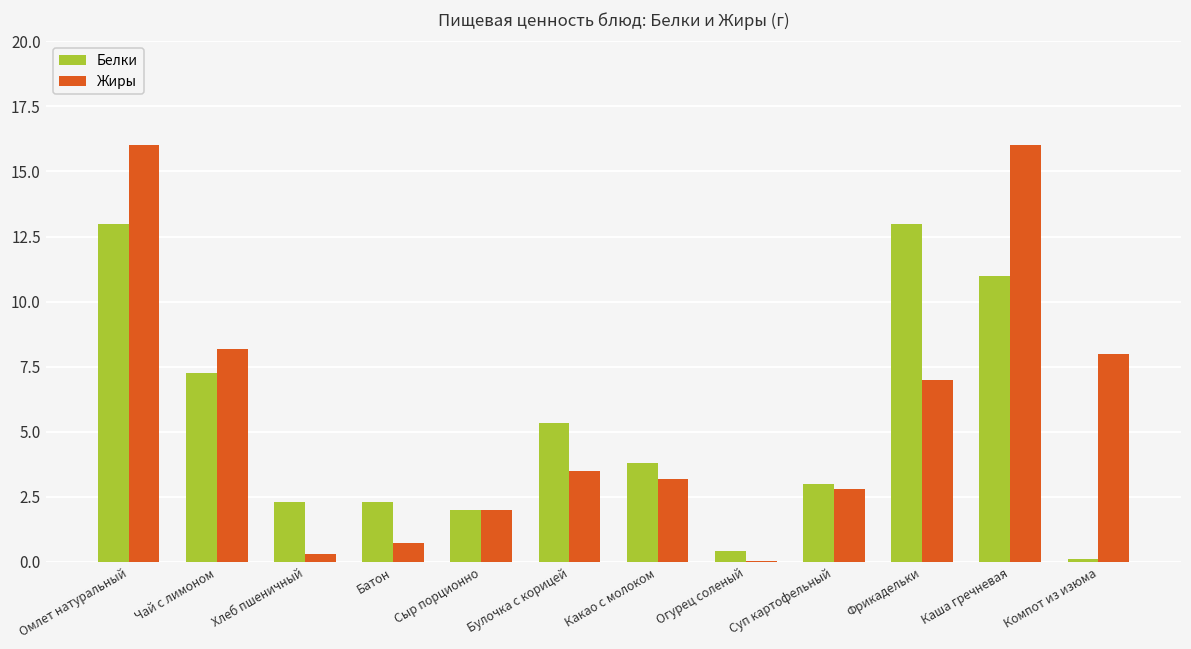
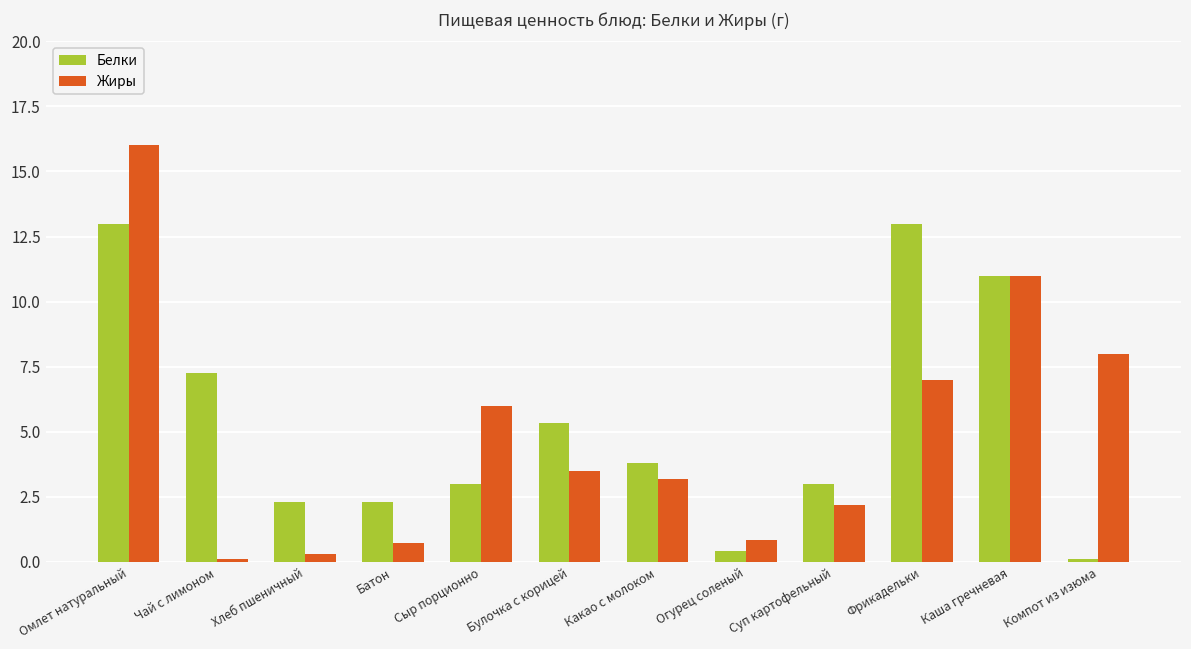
  {
    "Белки": {
      "Омлет натуральный": 13,
      "Чай с лимоном": 7.3,
      "Хлеб пшеничный": 2.3,
      "Батон": 2.3,
-     "Сыр порционно": 2,
+     "Сыр порционно": 3,
      "Булочка с корицей": 5.3,
      "Какао с молоком": 3.8,
      "Огурец соленый": 0.4,
      "Суп картофельный": 3,
      "Фрикадельки": 13,
      "Каша гречневая": 11
    },
    "Жиры": {
      "Омлет натуральный": 16.0,
-     "Чай с лимоном": 8.2,
+     "Чай с лимоном": 0.1,
      "Хлеб пшеничный": 0.3,
      "Батон": 0.7,
-     "Сыр порционно": 2,
+     "Сыр порционно": 6,
      "Булочка с корицей": 3.5,
      "Какао с молоком": 3.2,
-     "Огурец соленый": 0.1,
-     "Суп картофельный": 2.8,
+     "Огурец соленый": 0.8,
+     "Суп картофельный": 2.2,
      "Фрикадельки": 7.0,
-     "Каша гречневая": 16,
+     "Каша гречневая": 11,
      "Компот из изюма": 8.0
    }
  }
